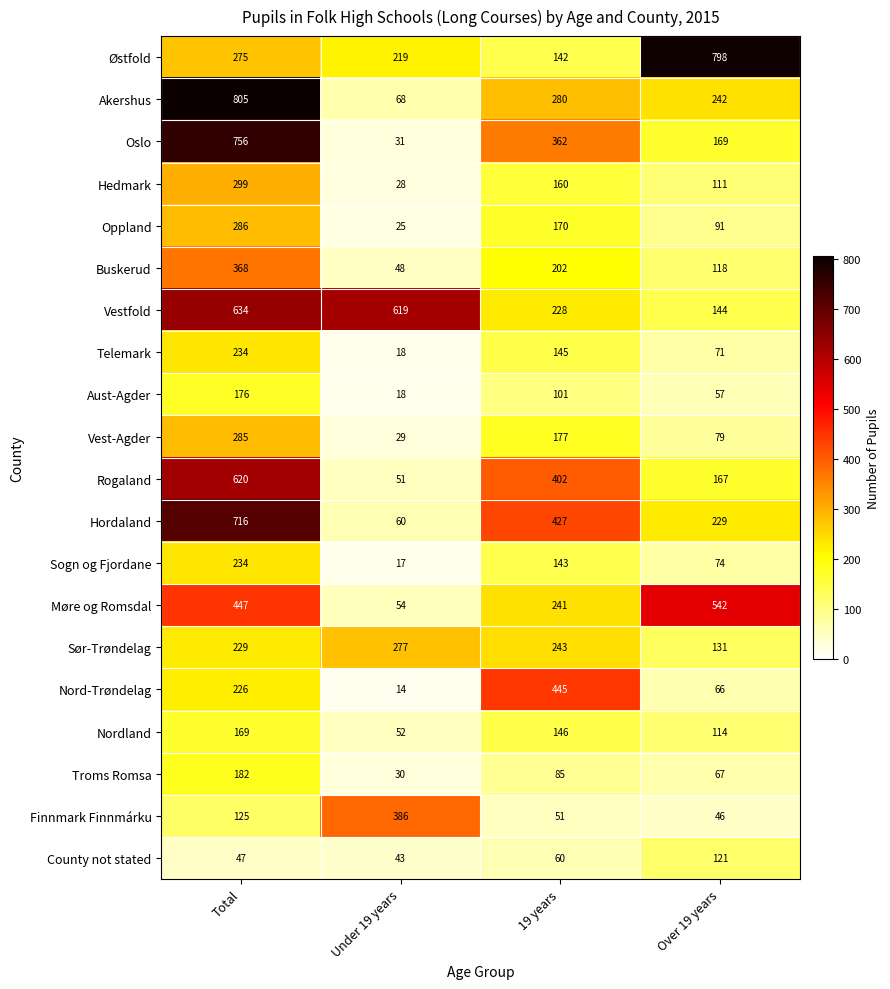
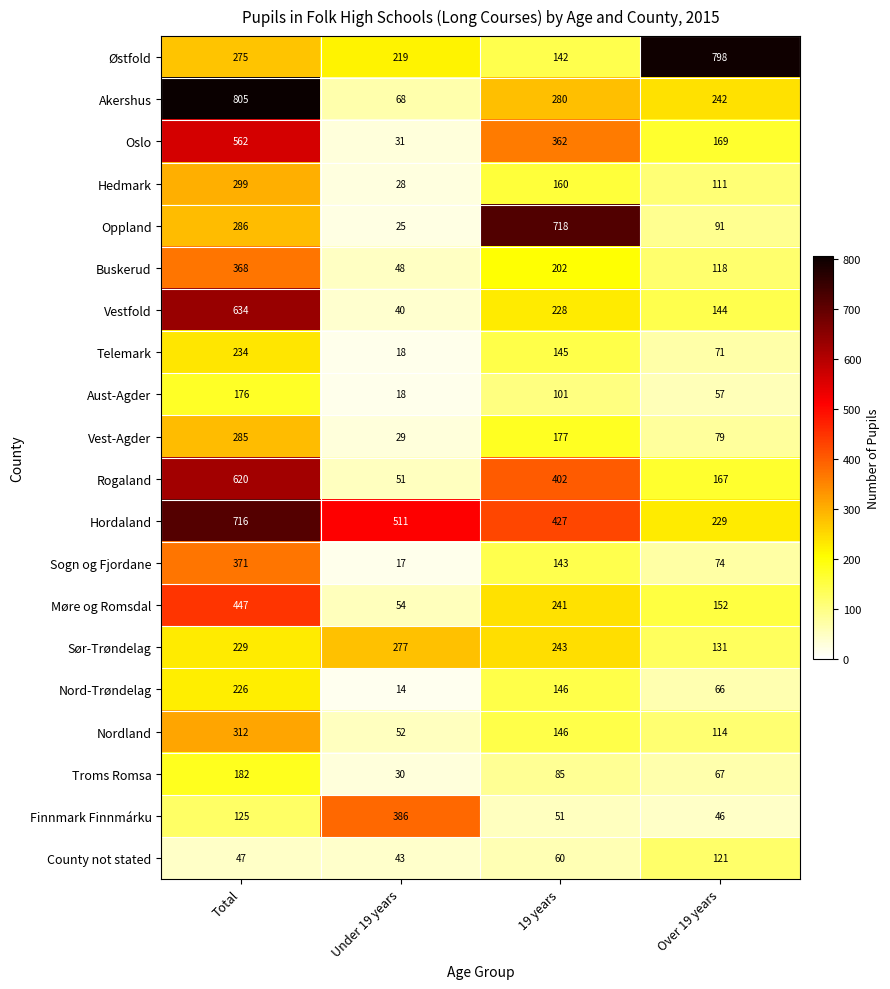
  {
    "Østfold": {
      "Total": 275,
      "Under 19 years": 219,
      "19 years": 142,
      "Over 19 years": 798
    },
    "Akershus": {
      "Total": 805,
      "Under 19 years": 68,
      "19 years": 280,
      "Over 19 years": 242
    },
    "Oslo": {
-     "Total": 756,
+     "Total": 562,
      "Under 19 years": 31,
      "19 years": 362,
      "Over 19 years": 169
    },
    "Hedmark": {
      "Total": 299,
      "Under 19 years": 28,
      "19 years": 160,
      "Over 19 years": 111
    },
    "Oppland": {
      "Total": 286,
      "Under 19 years": 25,
-     "19 years": 170,
+     "19 years": 718,
      "Over 19 years": 91
    },
    "Buskerud": {
      "Total": 368,
      "Under 19 years": 48,
      "19 years": 202,
      "Over 19 years": 118
    },
    "Vestfold": {
      "Total": 634,
-     "Under 19 years": 619,
+     "Under 19 years": 40,
      "19 years": 228,
      "Over 19 years": 144
    },
    "Telemark": {
      "Total": 234,
      "Under 19 years": 18,
      "19 years": 145,
      "Over 19 years": 71
    },
    "Aust-Agder": {
      "Total": 176,
      "Under 19 years": 18,
      "19 years": 101,
      "Over 19 years": 57
    },
    "Vest-Agder": {
      "Total": 285,
      "Under 19 years": 29,
      "19 years": 177,
      "Over 19 years": 79
    },
    "Rogaland": {
      "Total": 620,
      "Under 19 years": 51,
      "19 years": 402,
      "Over 19 years": 167
    },
    "Hordaland": {
      "Total": 716,
-     "Under 19 years": 60,
+     "Under 19 years": 511,
      "19 years": 427,
      "Over 19 years": 229
    },
    "Sogn og Fjordane": {
-     "Total": 234,
+     "Total": 371,
      "Under 19 years": 17,
      "19 years": 143,
      "Over 19 years": 74
    },
    "Møre og Romsdal": {
      "Total": 447,
      "Under 19 years": 54,
      "19 years": 241,
-     "Over 19 years": 542
+     "Over 19 years": 152
    },
    "Sør-Trøndelag": {
      "Total": 229,
      "Under 19 years": 277,
      "19 years": 243,
      "Over 19 years": 131
    },
    "Nord-Trøndelag": {
      "Total": 226,
      "Under 19 years": 14,
-     "19 years": 445,
+     "19 years": 146,
      "Over 19 years": 66
    },
    "Nordland": {
-     "Total": 169,
+     "Total": 312,
      "Under 19 years": 52,
      "19 years": 146,
      "Over 19 years": 114
    },
    "Troms Romsa": {
      "Total": 182,
      "Under 19 years": 30,
      "19 years": 85,
      "Over 19 years": 67
    },
    "Finnmark Finnmárku": {
      "Total": 125,
      "Under 19 years": 386,
      "19 years": 51,
      "Over 19 years": 46
    },
    "County not stated": {
      "Total": 47,
      "Under 19 years": 43,
      "19 years": 60,
      "Over 19 years": 121
    }
  }
